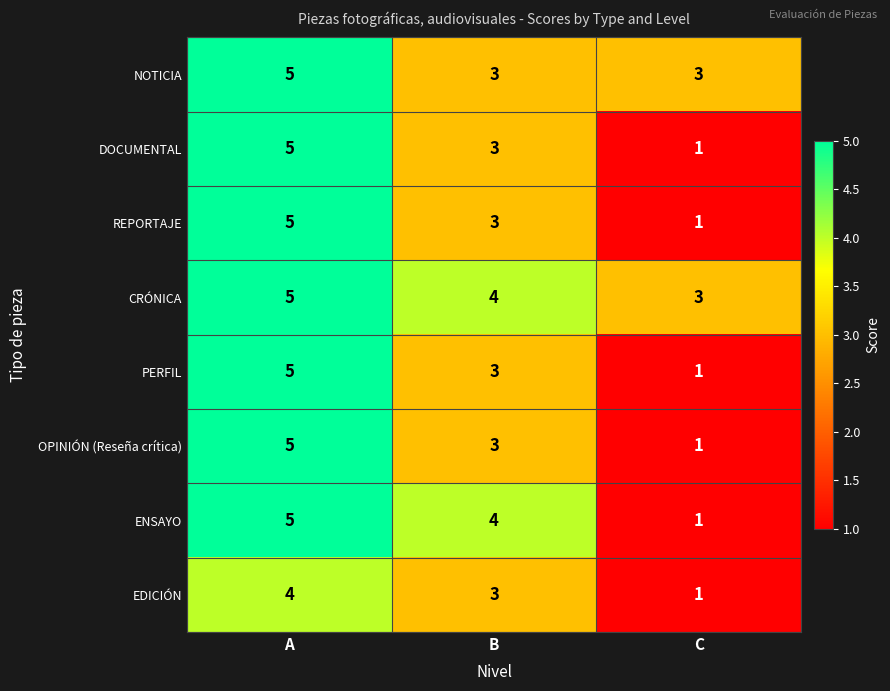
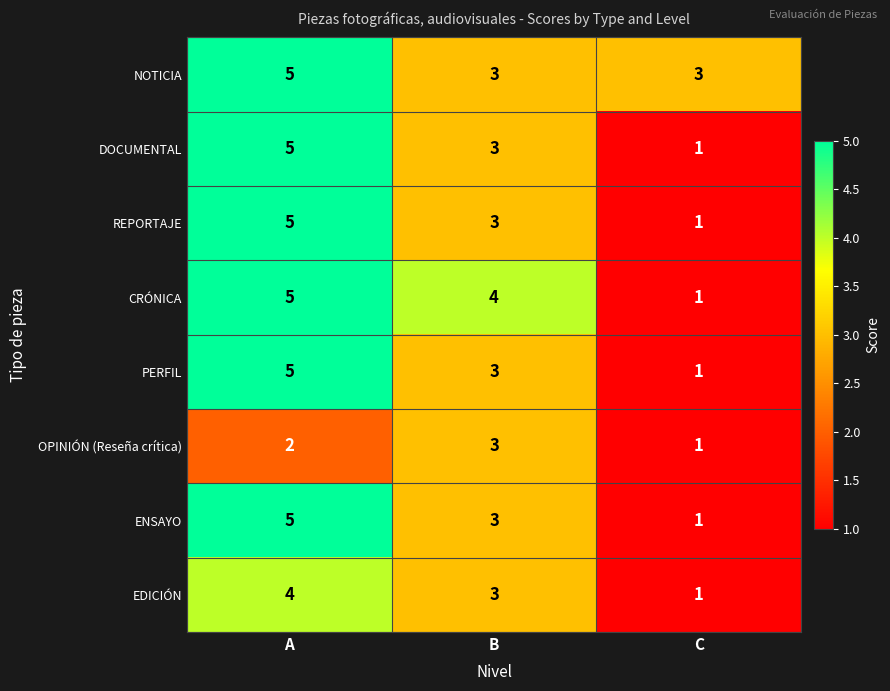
  {
    "NOTICIA": {
      "A": 5,
      "B": 3,
      "C": 3
    },
    "DOCUMENTAL": {
      "A": 5,
      "B": 3,
      "C": 1
    },
    "REPORTAJE": {
      "A": 5,
      "B": 3,
      "C": 1
    },
    "CRÓNICA": {
      "A": 5,
      "B": 4,
-     "C": 3
+     "C": 1
    },
    "PERFIL": {
      "A": 5,
      "B": 3,
      "C": 1
    },
    "OPINIÓN (Reseña crítica)": {
-     "A": 5,
+     "A": 2,
      "B": 3,
      "C": 1
    },
    "ENSAYO": {
      "A": 5,
-     "B": 4,
+     "B": 3,
      "C": 1
    },
    "EDICIÓN": {
      "A": 4,
      "B": 3,
      "C": 1
    }
  }
